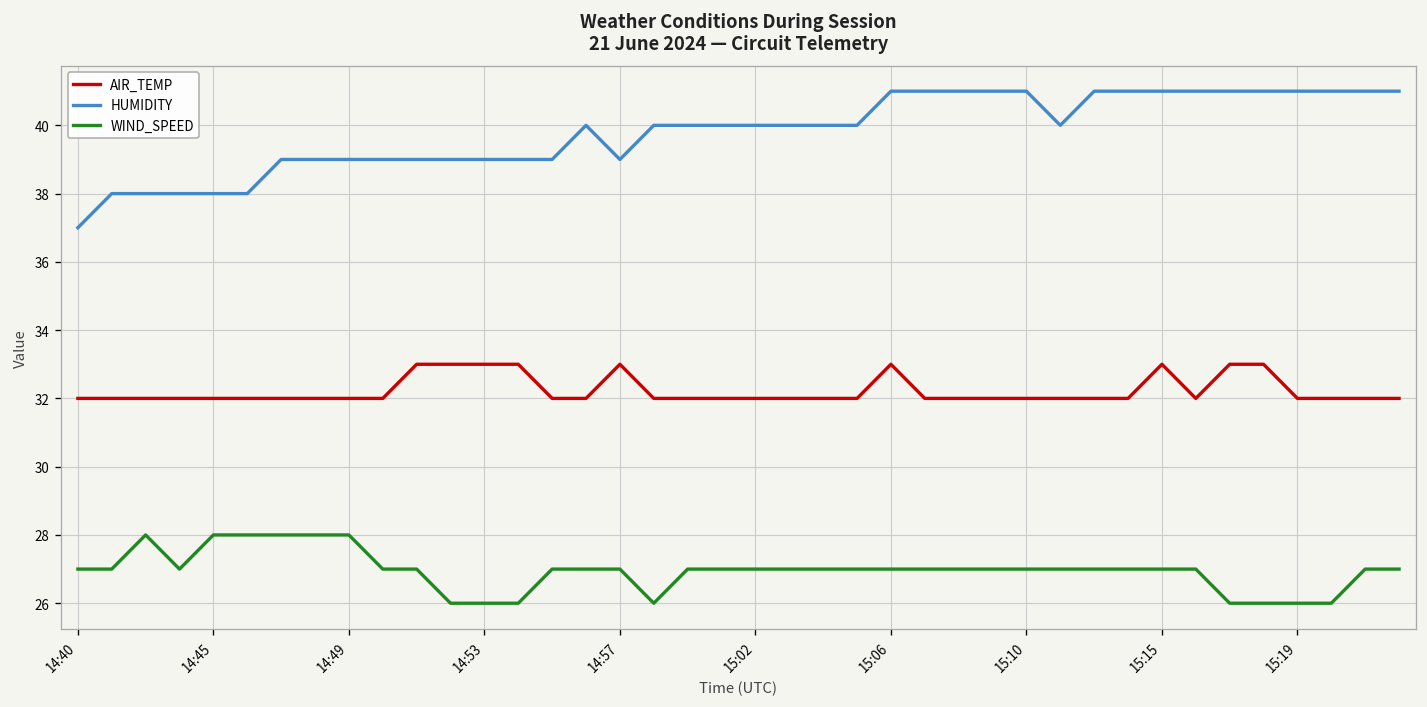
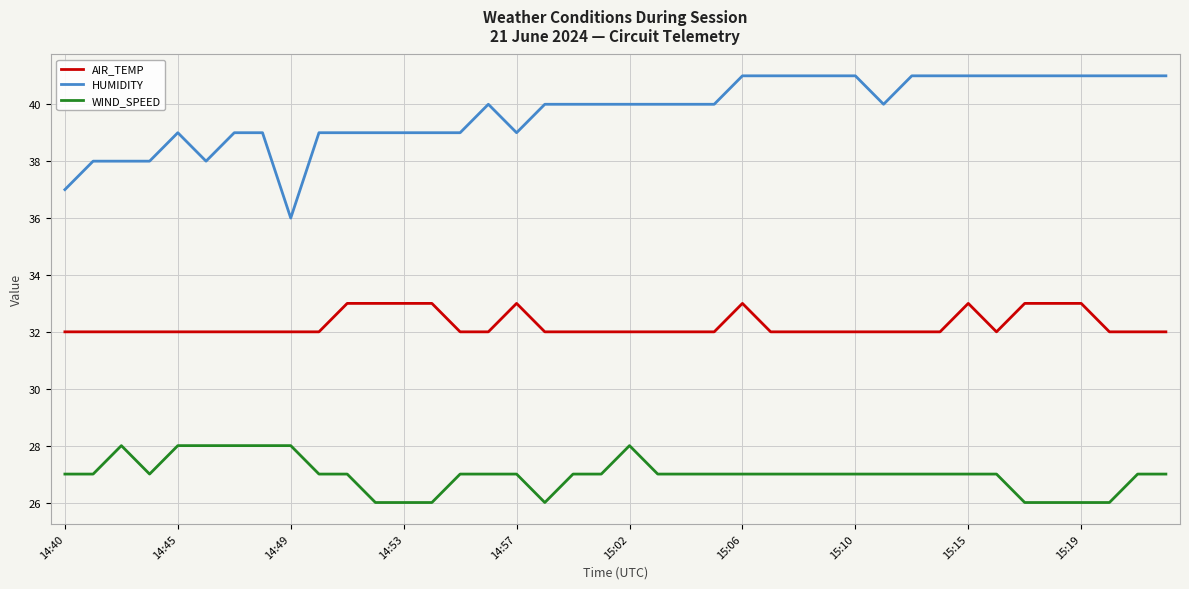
  {
    "AIR_TEMP": {
      "14:40": 32,
      "14:45": 32,
      "14:49": 32,
      "14:53": 33,
      "14:57": 33,
      "15:02": 32,
      "15:06": 33,
      "15:10": 32,
      "15:15": 33,
-     "15:19": 32
+     "15:19": 33
    },
    "HUMIDITY": {
      "14:40": 37,
-     "14:45": 38,
-     "14:49": 39,
+     "14:45": 39,
+     "14:49": 36,
      "14:53": 39,
      "14:57": 39,
      "15:02": 40,
      "15:06": 41,
      "15:10": 41,
      "15:15": 41,
      "15:19": 41
    },
    "WIND_SPEED": {
      "14:40": 27,
      "14:45": 28,
      "14:49": 28,
      "14:53": 26,
      "14:57": 27,
-     "15:02": 27,
+     "15:02": 28,
      "15:06": 27,
      "15:10": 27,
      "15:15": 27,
      "15:19": 26
    }
  }
